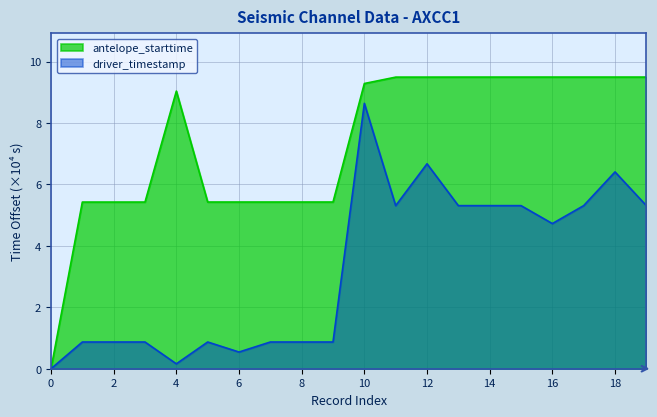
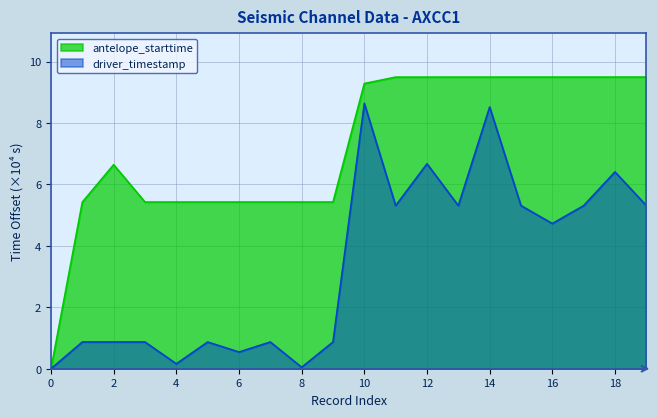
  {
    "antelope_starttime": {
-     "2": 5.4,
-     "4": 9.0,
+     "2": 6.6,
+     "4": 5.4,
      "6": 5.4,
      "8": 5.4,
      "10": 9.3,
      "12": 9.5,
      "14": 9.5,
      "16": 9.5,
      "18": 9.5
    },
    "driver_timestamp": {
      "2": 0.9,
      "4": 0.2,
      "6": 0.5,
-     "8": 0.9,
+     "8": 0.0,
      "10": 8.6,
      "12": 6.7,
-     "14": 5.3,
+     "14": 8.5,
      "16": 4.7,
      "18": 6.4
    }
  }
